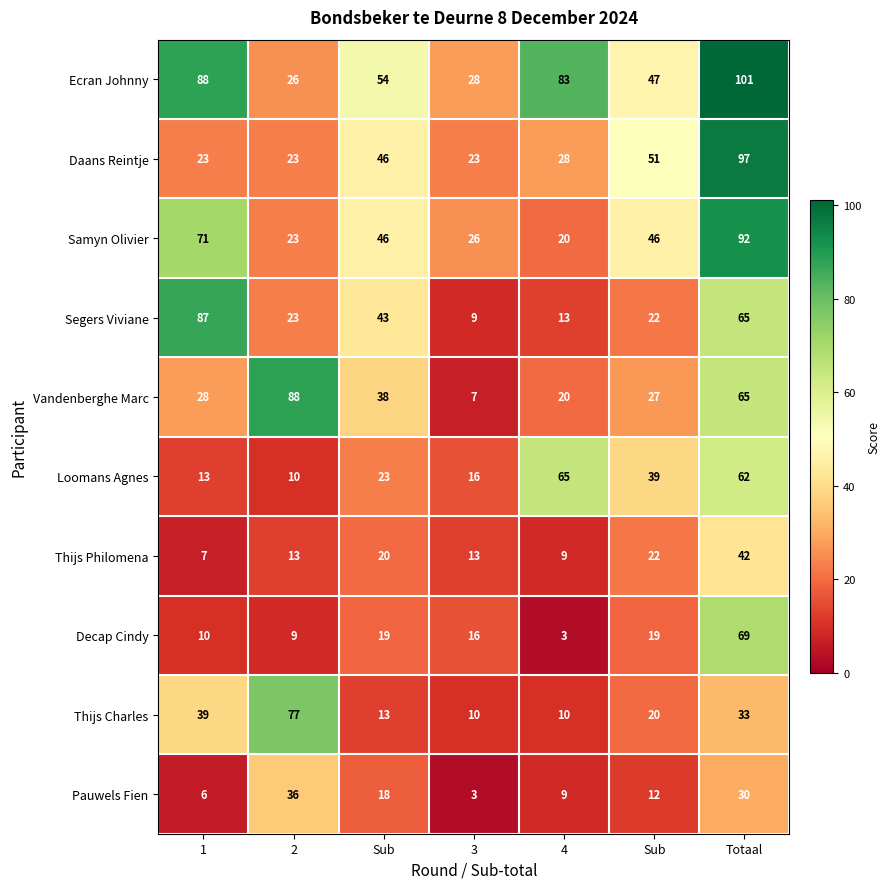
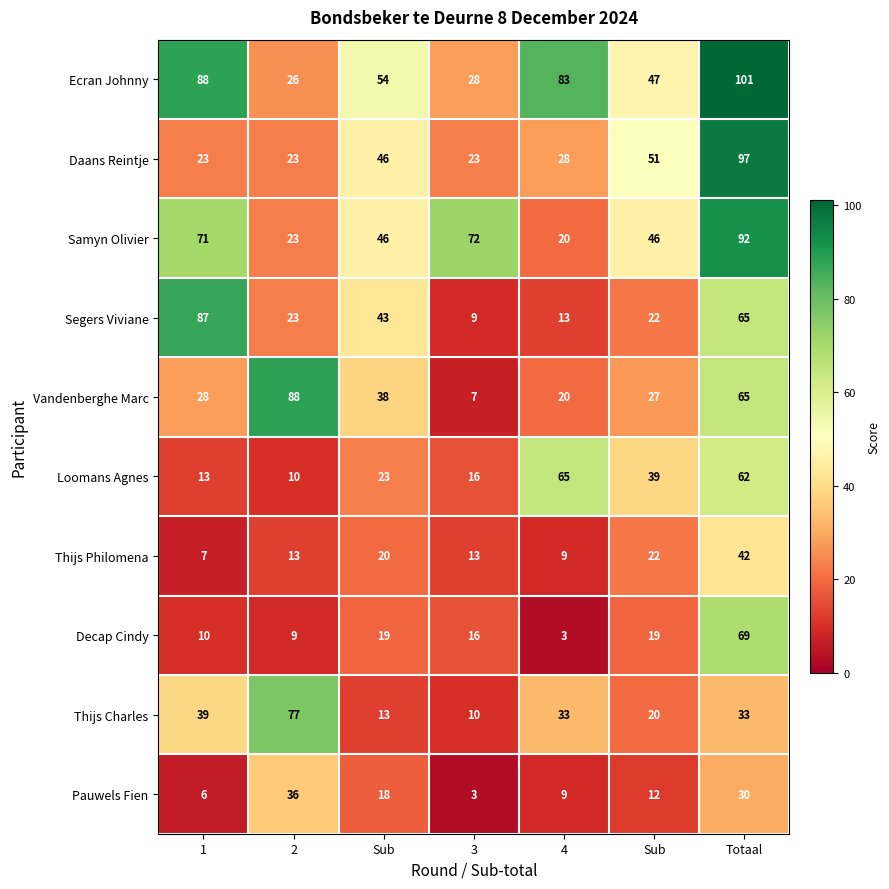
  {
    "Ecran Johnny": {
      "1": 88,
      "2": 26,
      "3": 28,
      "4": 83,
      "Totaal": 101
    },
    "Daans Reintje": {
      "1": 23,
      "2": 23,
      "3": 23,
      "4": 28,
      "Totaal": 97
    },
    "Samyn Olivier": {
      "1": 71,
      "2": 23,
-     "3": 26,
+     "3": 72,
      "4": 20,
      "Totaal": 92
    },
    "Segers Viviane": {
      "1": 87,
      "2": 23,
      "3": 9,
      "4": 13,
      "Totaal": 65
    },
    "Vandenberghe Marc": {
      "1": 28,
      "2": 88,
      "3": 7,
      "4": 20,
      "Totaal": 65
    },
    "Loomans Agnes": {
      "1": 13,
      "2": 10,
      "3": 16,
      "4": 65,
      "Totaal": 62
    },
    "Thijs Philomena": {
      "1": 7,
      "2": 13,
      "3": 13,
      "4": 9,
      "Totaal": 42
    },
    "Decap Cindy": {
      "1": 10,
      "2": 9,
      "3": 16,
      "4": 3,
      "Totaal": 69
    },
    "Thijs Charles": {
      "1": 39,
      "2": 77,
      "3": 10,
-     "4": 10,
+     "4": 33,
      "Totaal": 33
    },
    "Pauwels Fien": {
      "1": 6,
      "2": 36,
      "3": 3,
      "4": 9,
      "Totaal": 30
    }
  }
